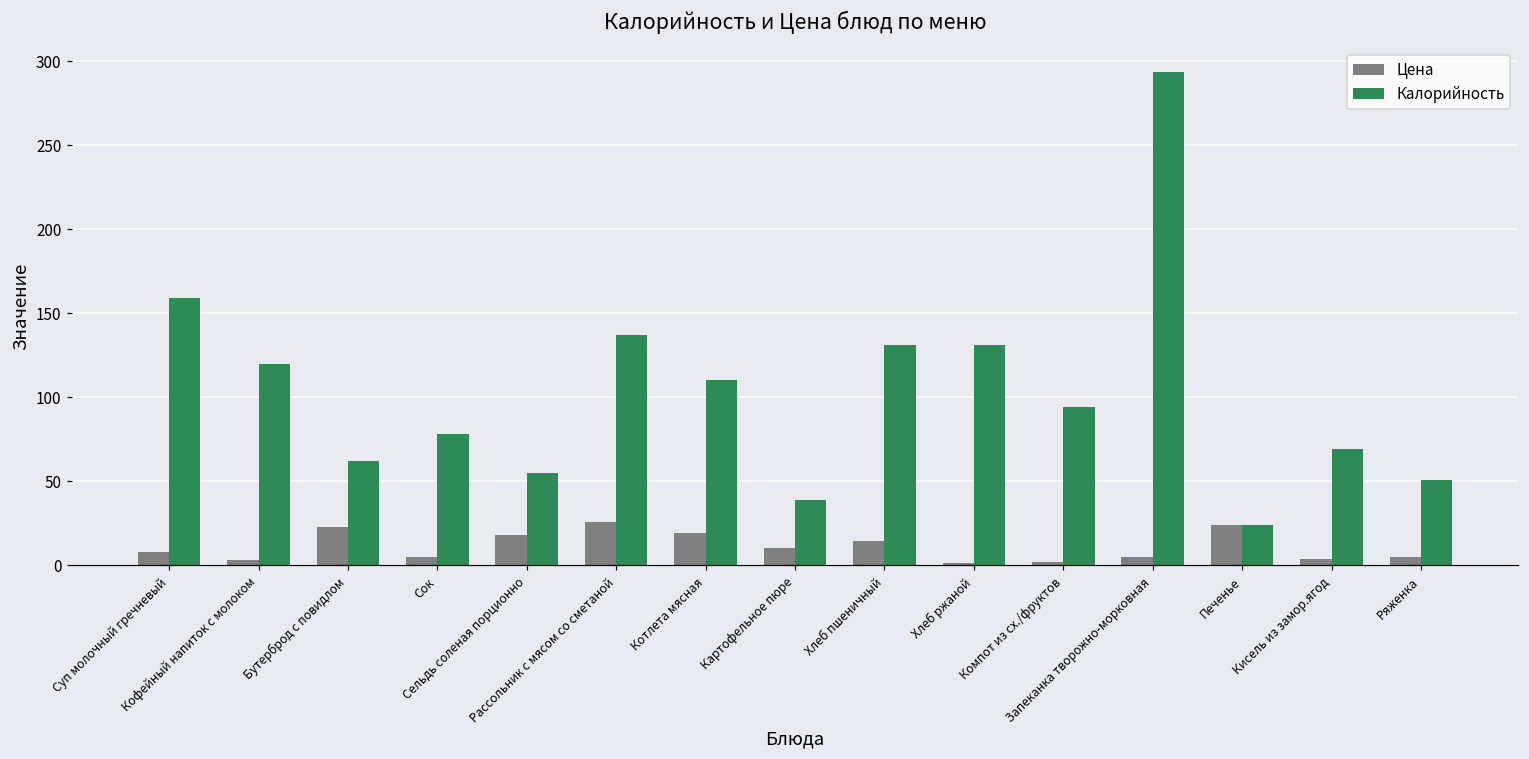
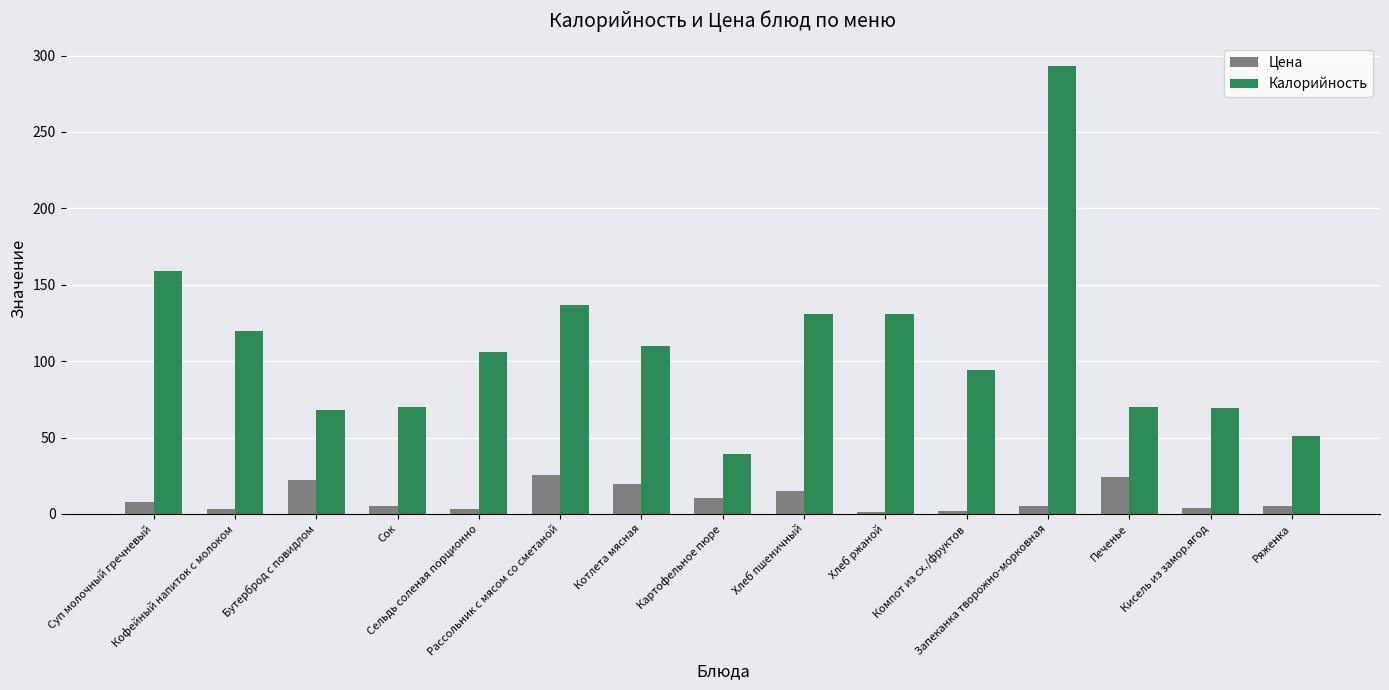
  {
    "Цена": {
      "Суп молочный гречневый": 8,
      "Кофейный напиток с молоком": 3,
      "Бутерброд с повидлом": 23,
      "Сок": 5,
-     "Сельдь соленая порционно": 18,
+     "Сельдь соленая порционно": 3,
      "Рассольник с мясом со сметаной": 26,
      "Котлета мясная": 20,
      "Картофельное пюре": 11,
      "Хлеб пшеничный": 15,
      "Компот из сх./фруктов": 2,
      "Запеканка творожно-морковная": 5,
      "Печенье": 24,
      "Кисель из замор.ягод": 4,
      "Ряженка": 5
    },
    "Калорийность": {
      "Суп молочный гречневый": 159,
      "Кофейный напиток с молоком": 120,
-     "Бутерброд с повидлом": 62,
-     "Сок": 78,
-     "Сельдь соленая порционно": 55,
+     "Бутерброд с повидлом": 68,
+     "Сок": 70,
+     "Сельдь соленая порционно": 106,
      "Рассольник с мясом со сметаной": 137,
      "Котлета мясная": 110,
      "Картофельное пюре": 39,
      "Хлеб пшеничный": 131,
      "Хлеб ржаной": 131,
      "Компот из сх./фруктов": 94,
      "Запеканка творожно-морковная": 293,
-     "Печенье": 24,
+     "Печенье": 70,
      "Кисель из замор.ягод": 69,
      "Ряженка": 51
    }
  }
